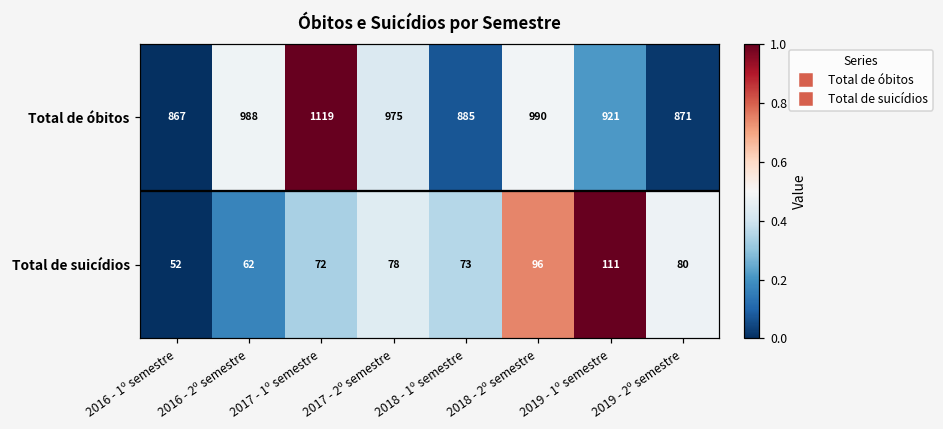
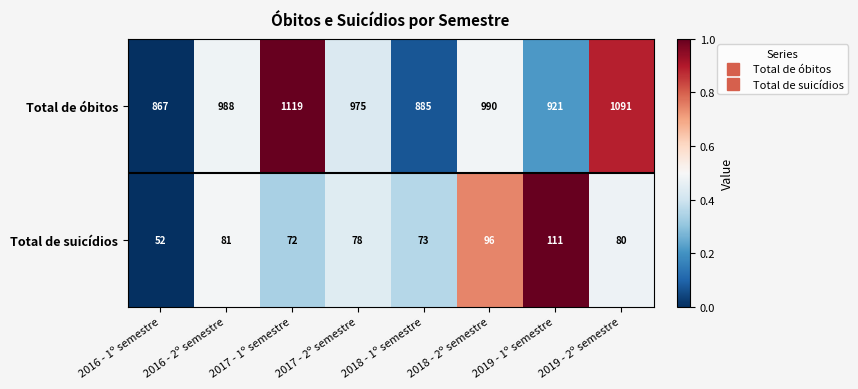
  {
    "Total de óbitos": {
      "2016 - 1º semestre": 867,
      "2016 - 2º semestre": 988,
      "2017 - 1º semestre": 1119,
      "2017 - 2º semestre": 975,
      "2018 - 1º semestre": 885,
      "2018 - 2º semestre": 990,
      "2019 - 1º semestre": 921,
-     "2019 - 2º semestre": 871
+     "2019 - 2º semestre": 1091
    },
    "Total de suicídios": {
      "2016 - 1º semestre": 52,
-     "2016 - 2º semestre": 62,
+     "2016 - 2º semestre": 81,
      "2017 - 1º semestre": 72,
      "2017 - 2º semestre": 78,
      "2018 - 1º semestre": 73,
      "2018 - 2º semestre": 96,
      "2019 - 1º semestre": 111,
      "2019 - 2º semestre": 80
    }
  }
